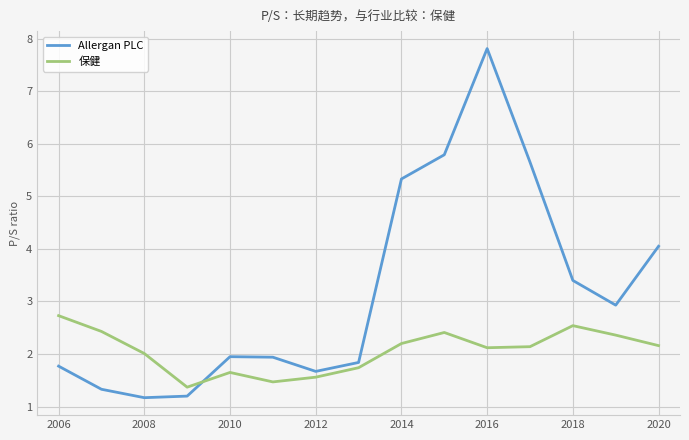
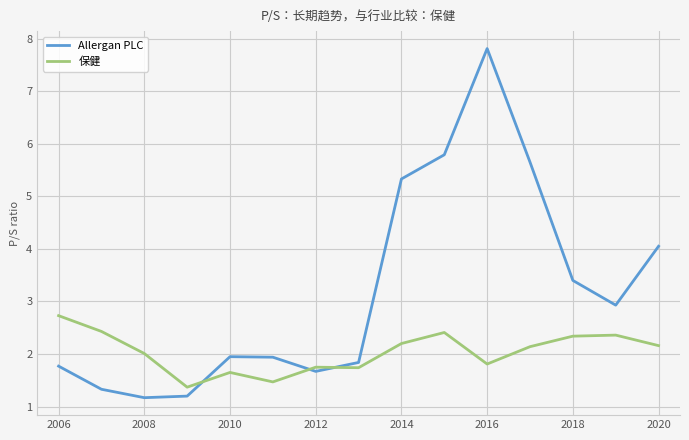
  {
    "Allergan PLC": {
      "2006": 1.8,
      "2008": 1.2,
      "2010": 2.0,
      "2012": 1.7,
      "2014": 5.3,
      "2016": 7.8,
      "2018": 3.4,
      "2020": 4.1
    },
    "保健": {
      "2006": 2.7,
      "2008": 2.0,
      "2010": 1.7,
-     "2012": 1.6,
+     "2012": 1.8,
      "2014": 2.2,
-     "2016": 2.1,
-     "2018": 2.5,
+     "2016": 1.8,
+     "2018": 2.3,
      "2020": 2.2
    }
  }
